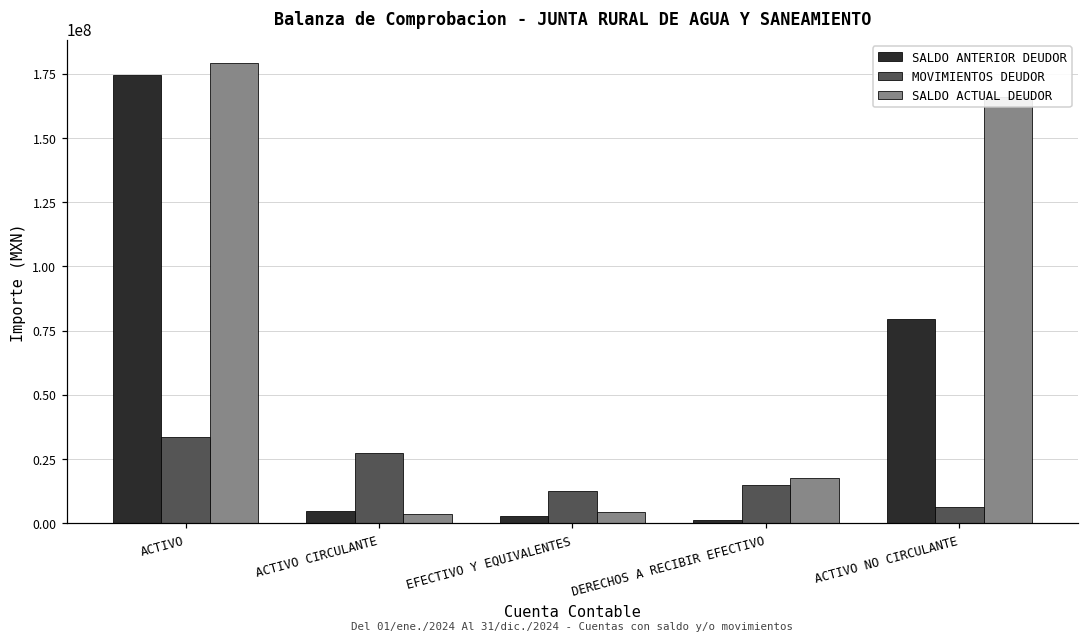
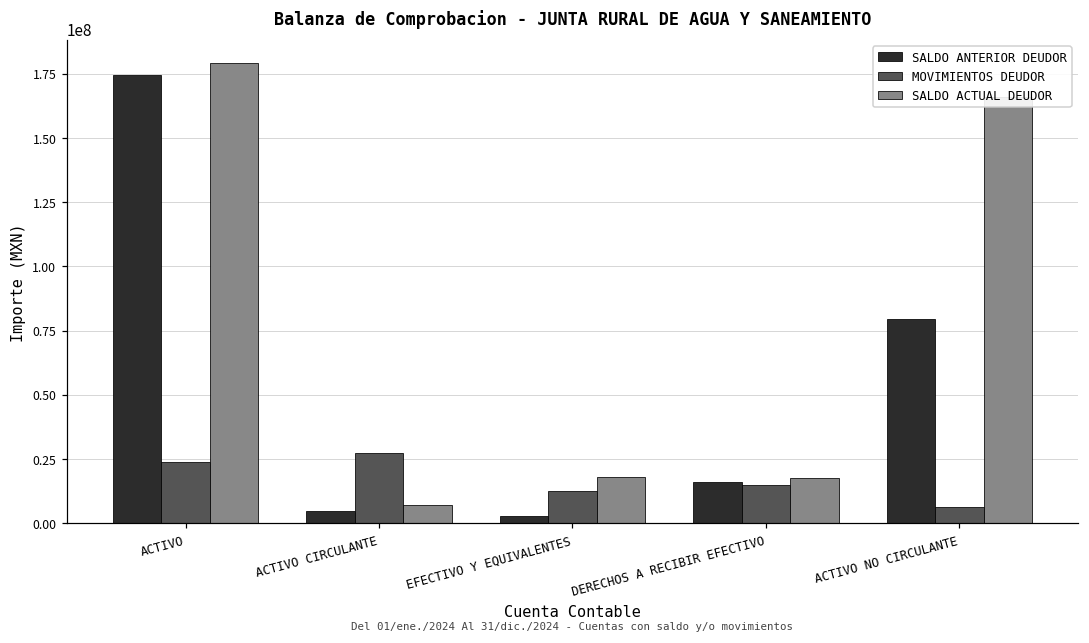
  {
    "SALDO ANTERIOR DEUDOR": {
      "ACTIVO": 174000000,
      "ACTIVO CIRCULANTE": 5000000,
      "EFECTIVO Y EQUIVALENTES": 3000000,
-     "DERECHOS A RECIBIR EFECTIVO": 1000000,
+     "DERECHOS A RECIBIR EFECTIVO": 16000000,
      "ACTIVO NO CIRCULANTE": 80000000
    },
    "MOVIMIENTOS DEUDOR": {
-     "ACTIVO": 34000000,
+     "ACTIVO": 24000000,
      "ACTIVO CIRCULANTE": 27000000,
      "EFECTIVO Y EQUIVALENTES": 12000000,
      "DERECHOS A RECIBIR EFECTIVO": 15000000,
      "ACTIVO NO CIRCULANTE": 6000000
    },
    "SALDO ACTUAL DEUDOR": {
      "ACTIVO": 179000000,
-     "ACTIVO CIRCULANTE": 4000000,
-     "EFECTIVO Y EQUIVALENTES": 5000000,
+     "ACTIVO CIRCULANTE": 7000000,
+     "EFECTIVO Y EQUIVALENTES": 18000000,
      "DERECHOS A RECIBIR EFECTIVO": 18000000
    }
  }
